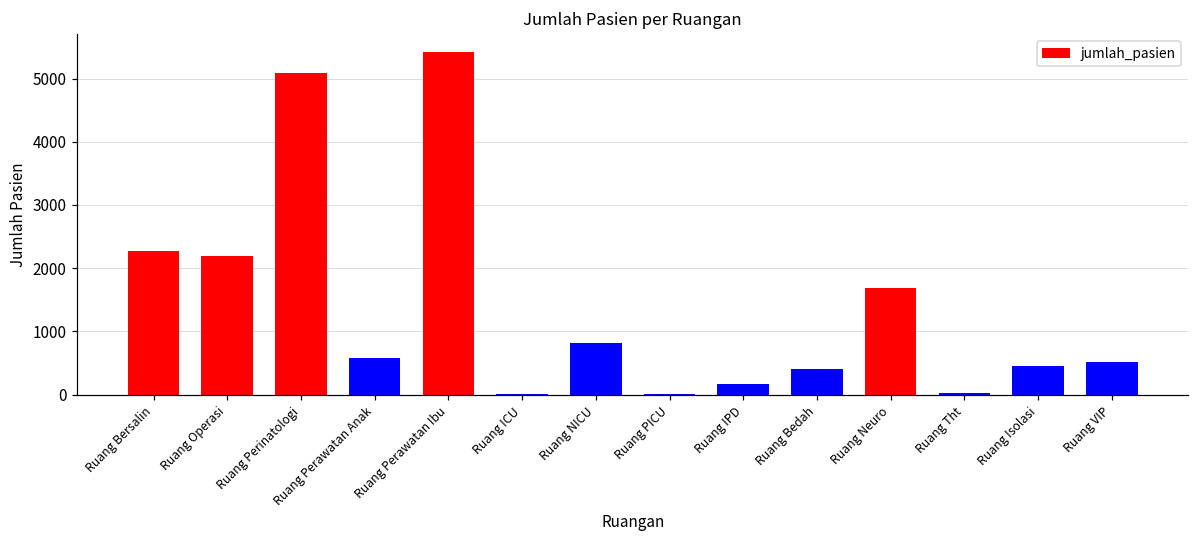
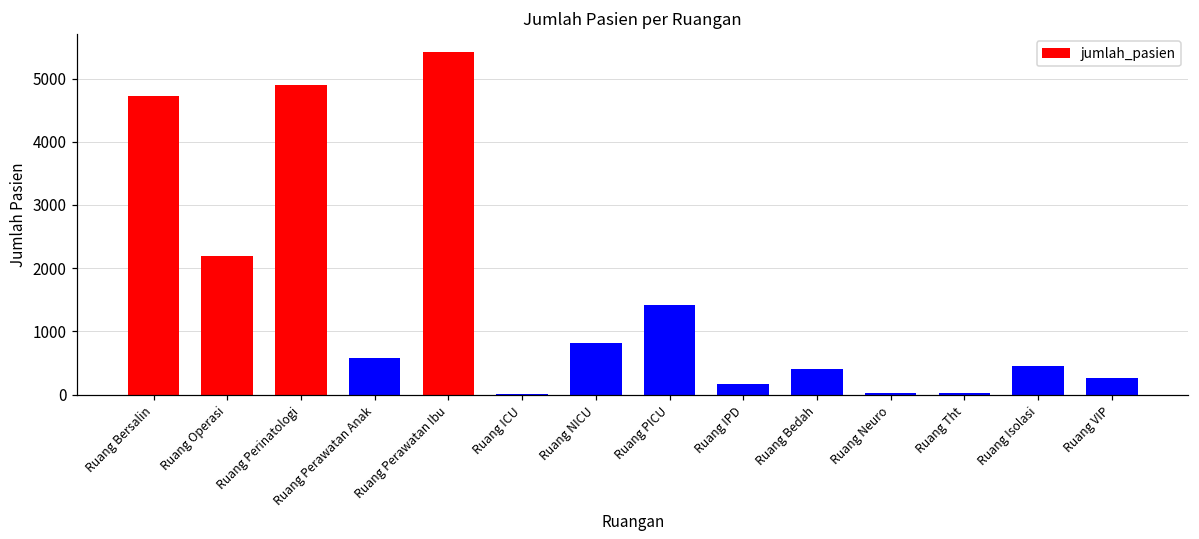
  {
-   "Ruang Bersalin": 2300,
+   "Ruang Bersalin": 4700,
    "Ruang Operasi": 2200,
-   "Ruang Perinatologi": 5100,
+   "Ruang Perinatologi": 4900,
    "Ruang Perawatan Anak": 600,
    "Ruang Perawatan Ibu": 5400,
    "Ruang NICU": 800,
-   "Ruang PICU": 0,
+   "Ruang PICU": 1400,
    "Ruang IPD": 200,
    "Ruang Bedah": 400,
-   "Ruang Neuro": 1700,
+   "Ruang Neuro": 0,
    "Ruang Isolasi": 500,
-   "Ruang VIP": 500
+   "Ruang VIP": 300
  }
